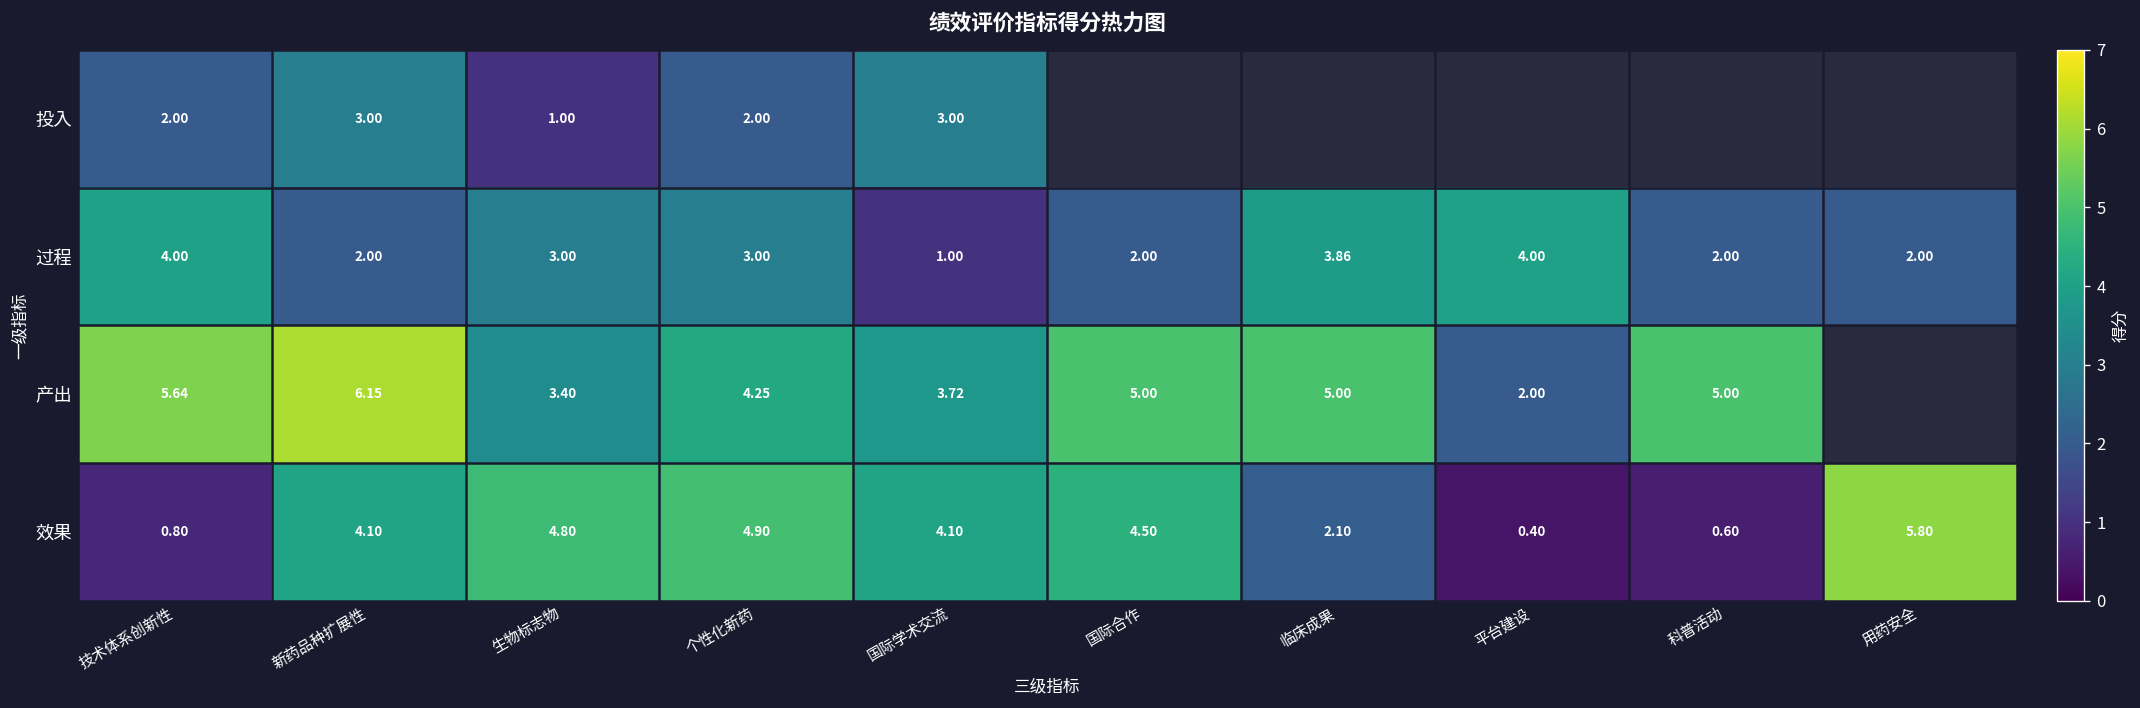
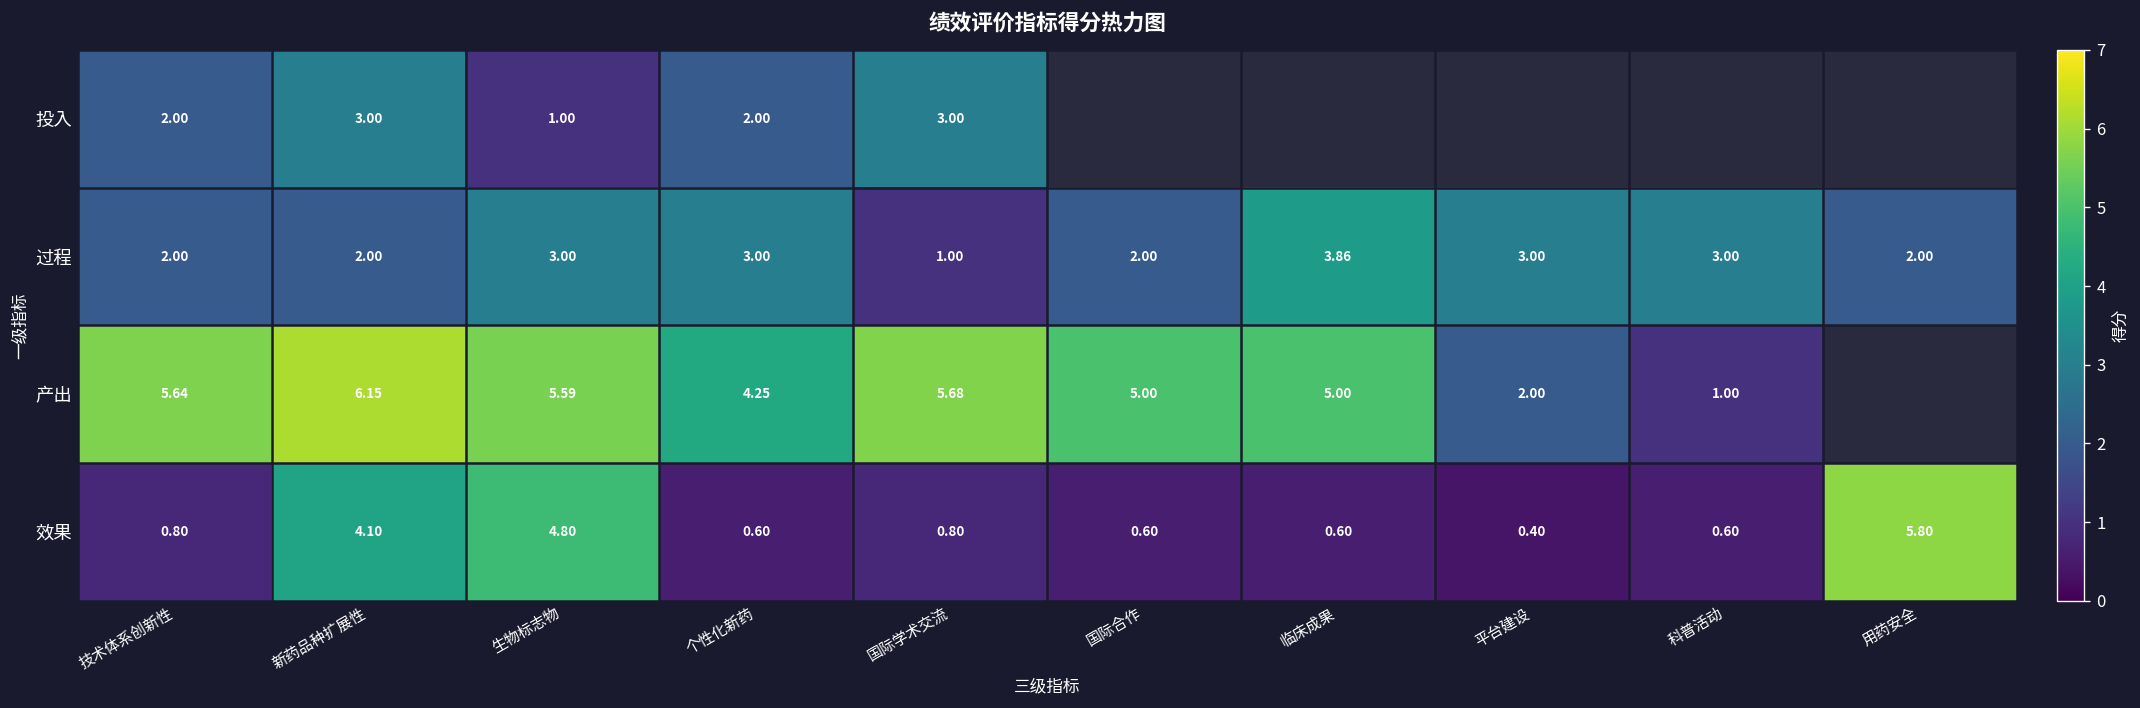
  {
    "投入": {
      "技术体系创新性": 2.00,
      "新药品种扩展性": 3.00,
      "生物标志物": 1.00,
      "个性化新药": 2.00,
      "国际学术交流": 3.00
    },
    "过程": {
-     "技术体系创新性": 4.00,
+     "技术体系创新性": 2.00,
      "新药品种扩展性": 2.00,
      "生物标志物": 3.00,
      "个性化新药": 3.00,
      "国际学术交流": 1.00,
      "国际合作": 2.00,
      "临床成果": 3.86,
-     "平台建设": 4.00,
-     "科普活动": 2.00,
+     "平台建设": 3.00,
+     "科普活动": 3.00,
      "用药安全": 2.00
    },
    "产出": {
      "技术体系创新性": 5.64,
      "新药品种扩展性": 6.15,
-     "生物标志物": 3.40,
+     "生物标志物": 5.59,
      "个性化新药": 4.25,
-     "国际学术交流": 3.72,
+     "国际学术交流": 5.68,
      "国际合作": 5.00,
      "临床成果": 5.00,
      "平台建设": 2.00,
-     "科普活动": 5.00
+     "科普活动": 1.00
    },
    "效果": {
      "技术体系创新性": 0.80,
      "新药品种扩展性": 4.10,
      "生物标志物": 4.80,
-     "个性化新药": 4.90,
-     "国际学术交流": 4.10,
-     "国际合作": 4.50,
-     "临床成果": 2.10,
+     "个性化新药": 0.60,
+     "国际学术交流": 0.80,
+     "国际合作": 0.60,
+     "临床成果": 0.60,
      "平台建设": 0.40,
      "科普活动": 0.60,
      "用药安全": 5.80
    }
  }
